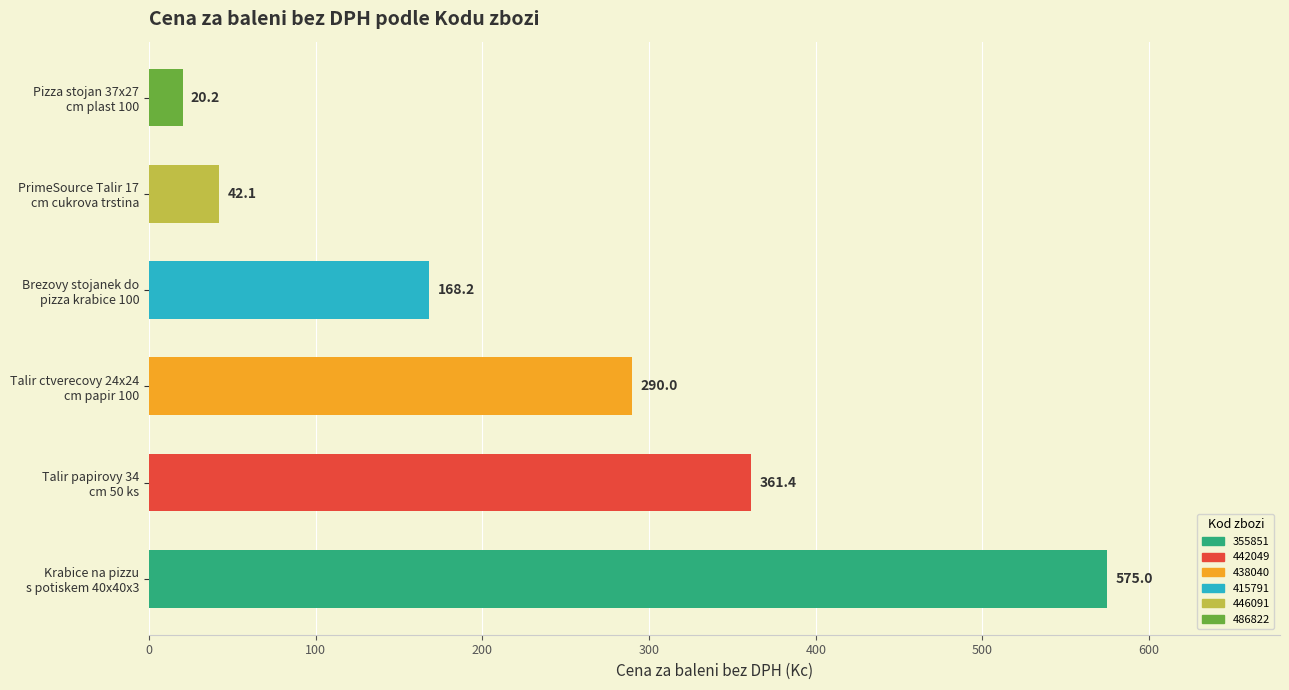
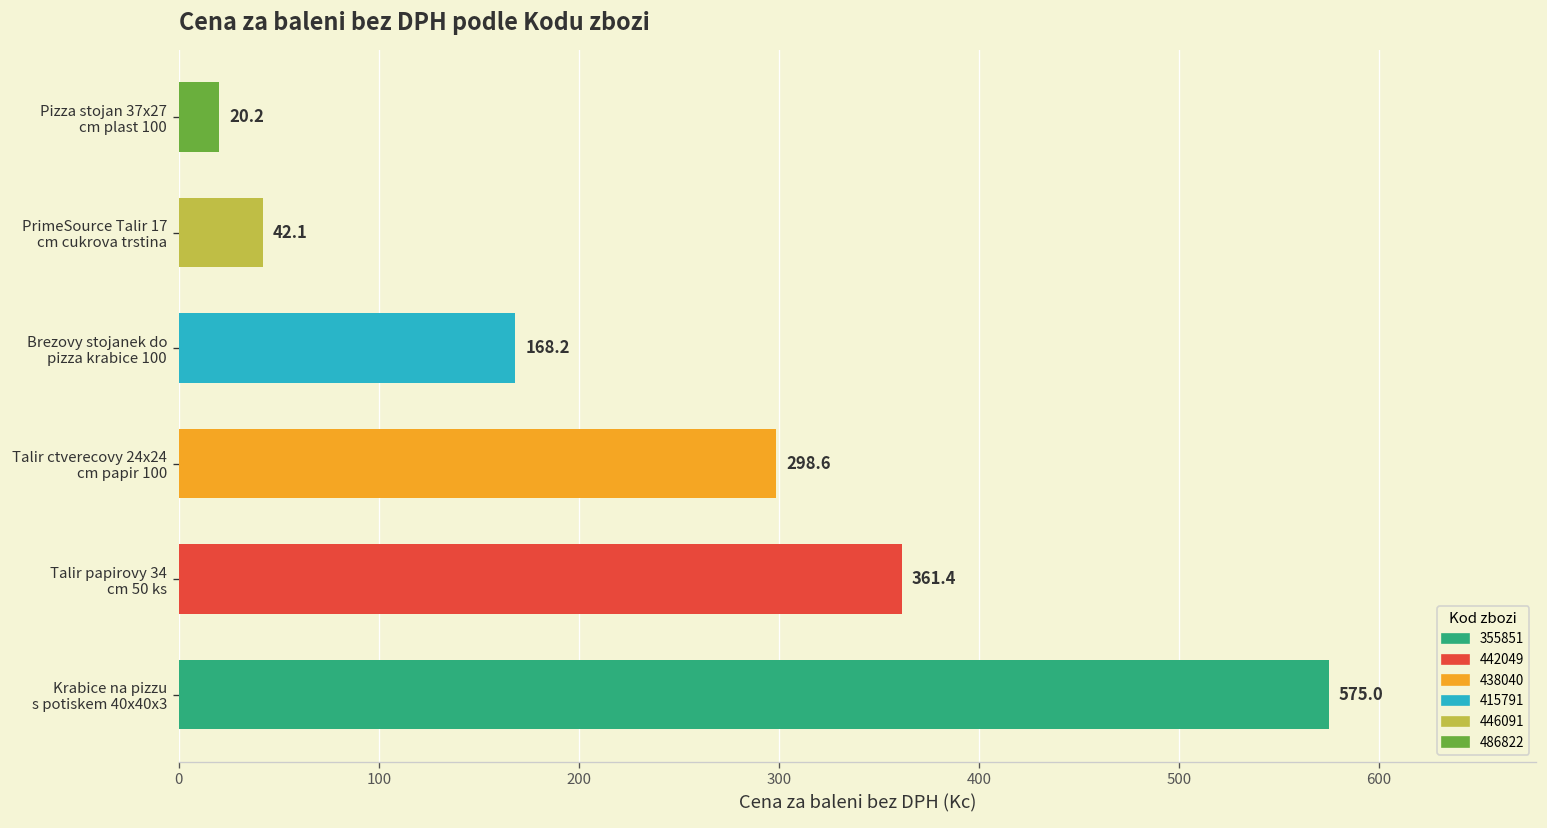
  {
    "442049": {
      "Talir papirovy 34 cm 50 ks": 361.4
    },
    "438040": {
-     "Talir ctverecovy 24x24 cm papir 100": 290.0
+     "Talir ctverecovy 24x24 cm papir 100": 298.6
    },
    "415791": {
      "Brezovy stojanek do pizza krabice 100": 168.2
    },
    "446091": {
      "PrimeSource Talir 17 cm cukrova trstina": 42.1
    },
    "486822": {
      "Pizza stojan 37x27 cm plast 100": 20.2
    }
  }
